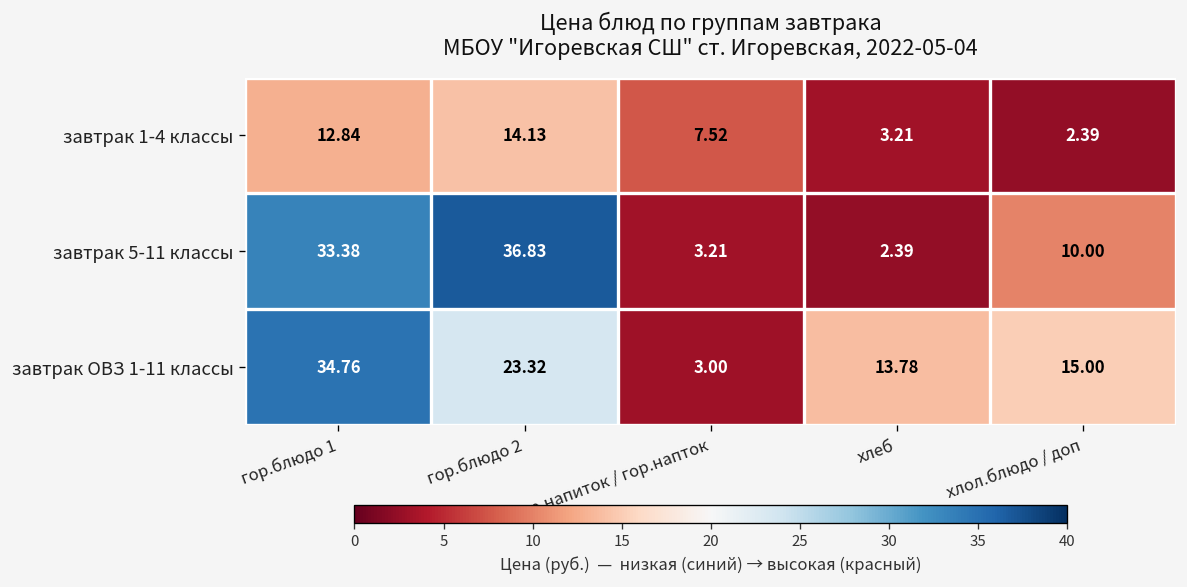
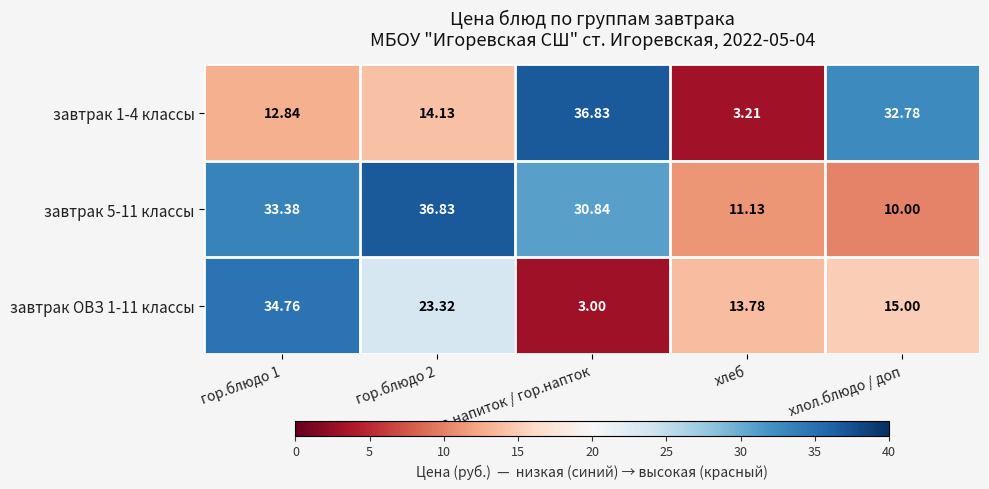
  {
    "завтрак 1-4 классы": {
      "гор.блюдо 1": 12.84,
      "гор.блюдо 2": 14.13,
-     "гор.напиток / гор.напток": 7.52,
+     "гор.напиток / гор.напток": 36.83,
      "хлеб": 3.21,
-     "хлол.блюдо / доп": 2.39
+     "хлол.блюдо / доп": 32.78
    },
    "завтрак 5-11 классы": {
      "гор.блюдо 1": 33.38,
      "гор.блюдо 2": 36.83,
-     "гор.напиток / гор.напток": 3.21,
-     "хлеб": 2.39,
+     "гор.напиток / гор.напток": 30.84,
+     "хлеб": 11.13,
      "хлол.блюдо / доп": 10.00
    },
    "завтрак ОВЗ 1-11 классы": {
      "гор.блюдо 1": 34.76,
      "гор.блюдо 2": 23.32,
      "гор.напиток / гор.напток": 3.00,
      "хлеб": 13.78,
      "хлол.блюдо / доп": 15.00
    }
  }
